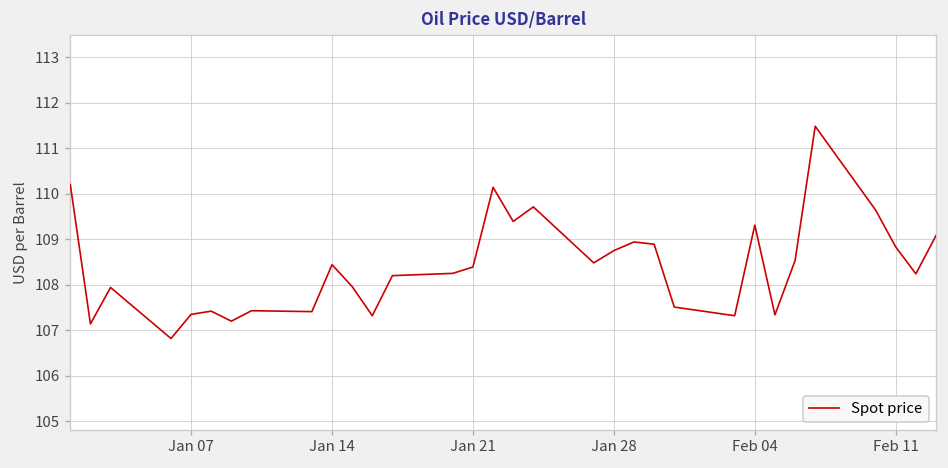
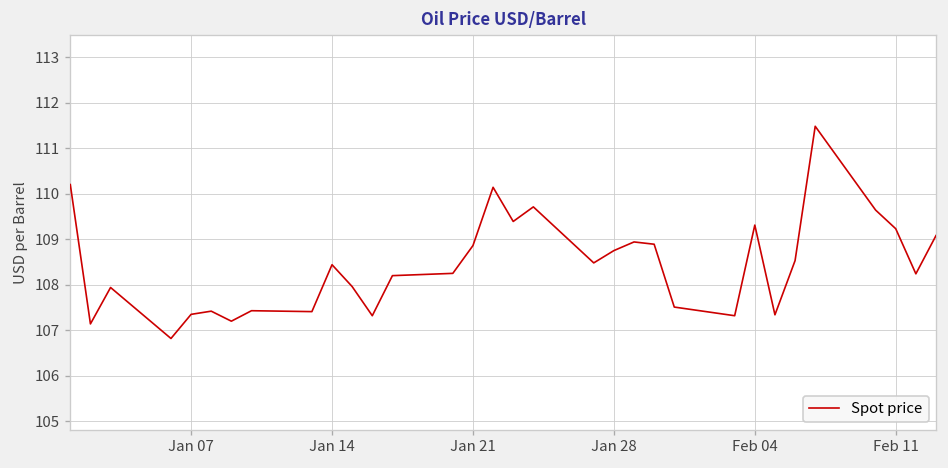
  {
    "Jan 07": 107.4,
    "Jan 14": 108.4,
-   "Jan 21": 108.4,
+   "Jan 21": 108.9,
    "Jan 28": 108.8,
    "Feb 04": 109.3,
-   "Feb 11": 108.8
+   "Feb 11": 109.2
  }
